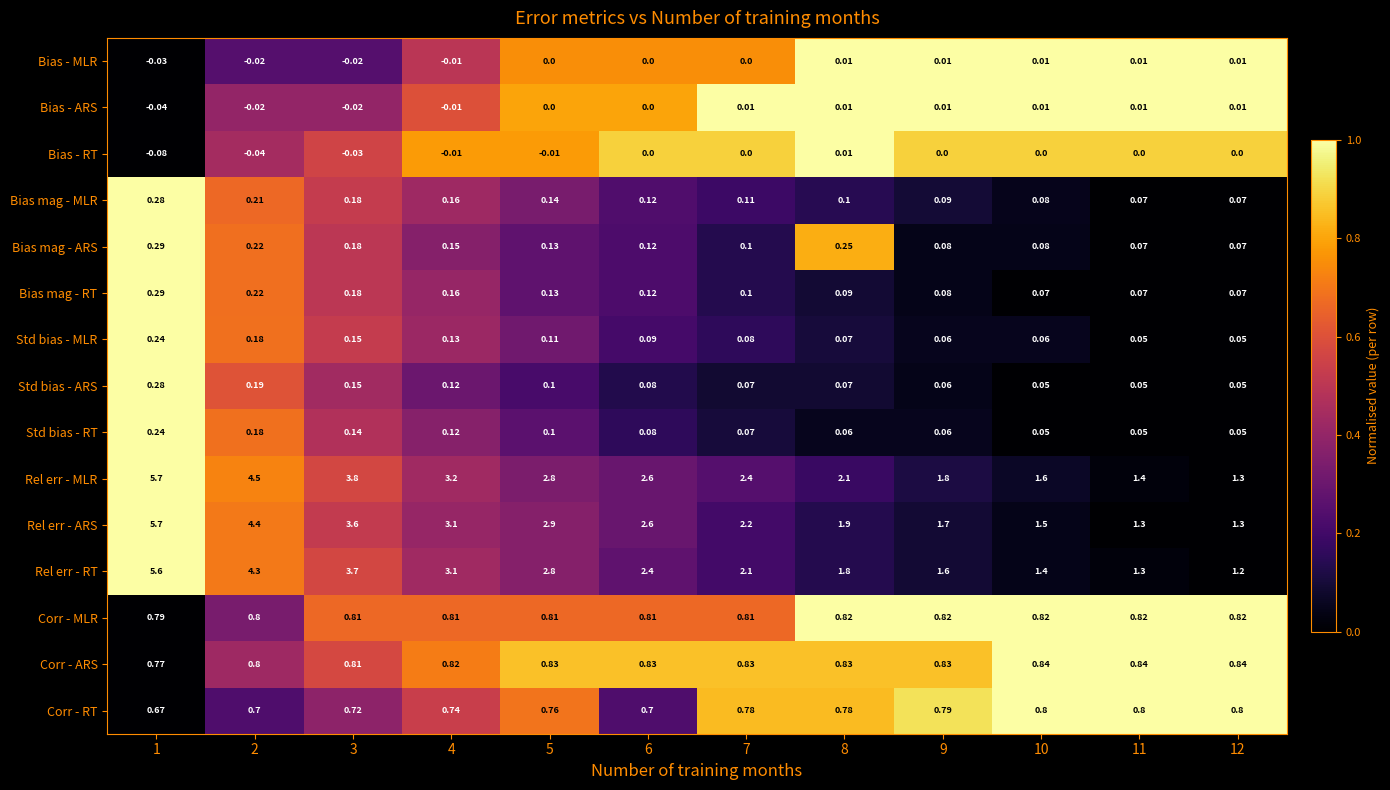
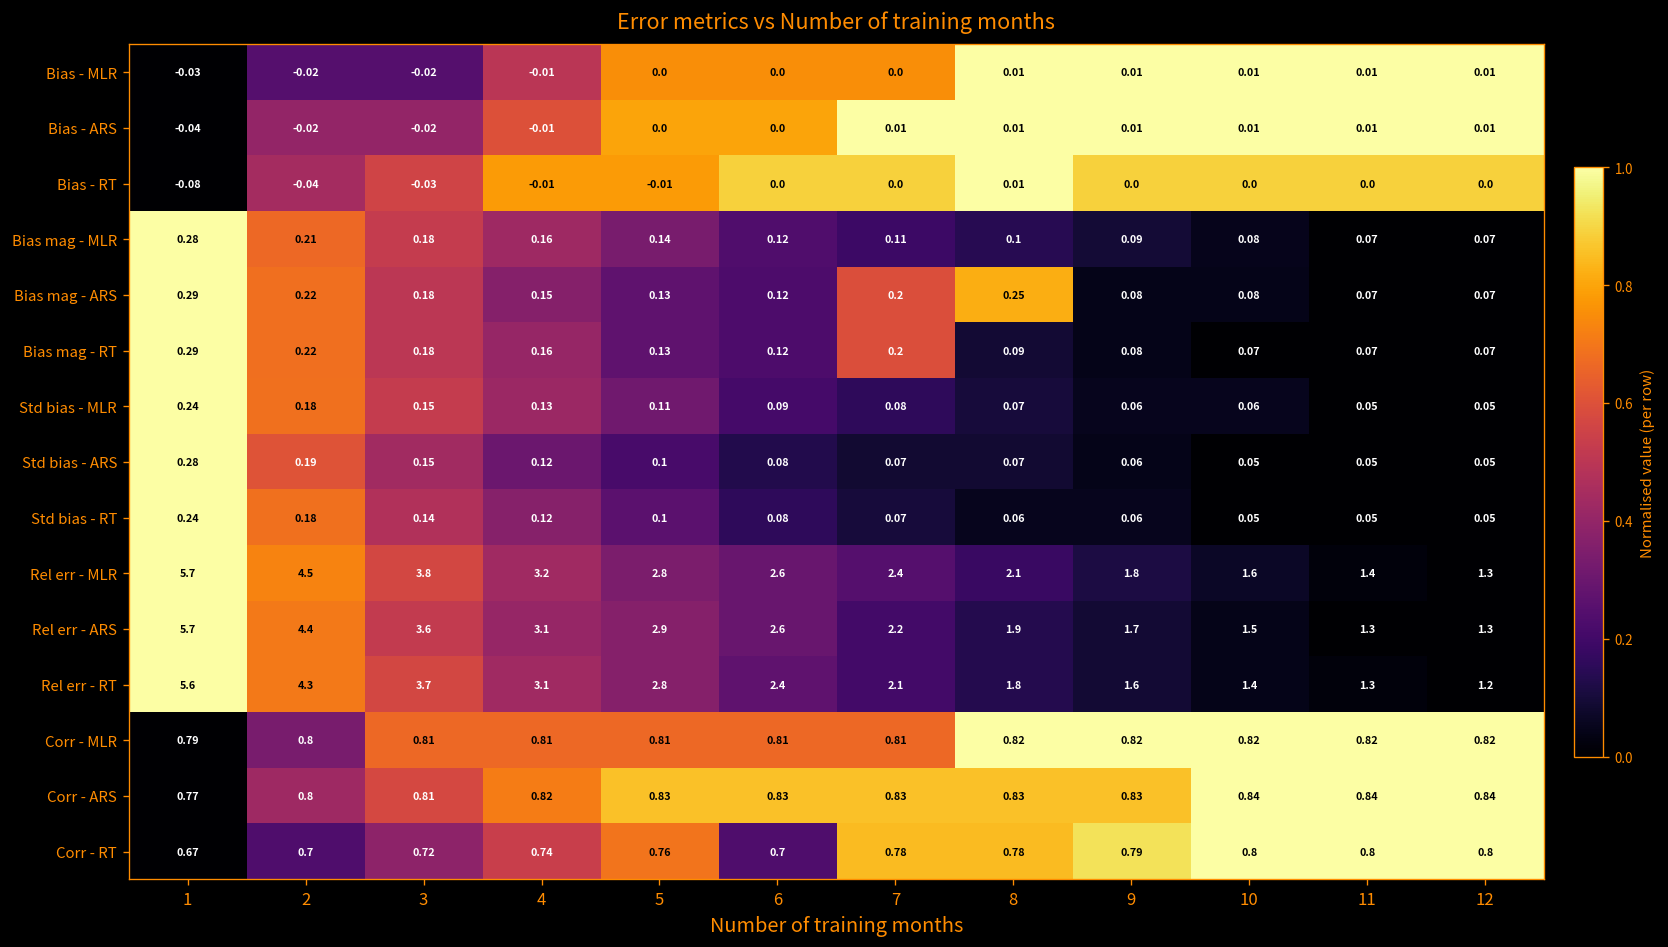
  {
    "Bias - MLR": {
      "1": -0.03,
      "2": -0.02,
      "3": -0.02,
      "4": -0.01,
      "5": 0.0,
      "6": 0.0,
      "7": 0.0,
      "8": 0.01,
      "9": 0.01,
      "10": 0.01,
      "11": 0.01,
      "12": 0.01
    },
    "Bias - ARS": {
      "1": -0.04,
      "2": -0.02,
      "3": -0.02,
      "4": -0.01,
      "5": 0.0,
      "6": 0.0,
      "7": 0.01,
      "8": 0.01,
      "9": 0.01,
      "10": 0.01,
      "11": 0.01,
      "12": 0.01
    },
    "Bias - RT": {
      "1": -0.08,
      "2": -0.04,
      "3": -0.03,
      "4": -0.01,
      "5": -0.01,
      "6": 0.0,
      "7": 0.0,
      "8": 0.01,
      "9": 0.0,
      "10": 0.0,
      "11": 0.0,
      "12": 0.0
    },
    "Bias mag - MLR": {
      "1": 0.28,
      "2": 0.21,
      "3": 0.18,
      "4": 0.16,
      "5": 0.14,
      "6": 0.12,
      "7": 0.11,
      "8": 0.1,
      "9": 0.09,
      "10": 0.08,
      "11": 0.07,
      "12": 0.07
    },
    "Bias mag - ARS": {
      "1": 0.29,
      "2": 0.22,
      "3": 0.18,
      "4": 0.15,
      "5": 0.13,
      "6": 0.12,
-     "7": 0.1,
+     "7": 0.2,
      "8": 0.25,
      "9": 0.08,
      "10": 0.08,
      "11": 0.07,
      "12": 0.07
    },
    "Bias mag - RT": {
      "1": 0.29,
      "2": 0.22,
      "3": 0.18,
      "4": 0.16,
      "5": 0.13,
      "6": 0.12,
-     "7": 0.1,
+     "7": 0.2,
      "8": 0.09,
      "9": 0.08,
      "10": 0.07,
      "11": 0.07,
      "12": 0.07
    },
    "Std bias - MLR": {
      "1": 0.24,
      "2": 0.18,
      "3": 0.15,
      "4": 0.13,
      "5": 0.11,
      "6": 0.09,
      "7": 0.08,
      "8": 0.07,
      "9": 0.06,
      "10": 0.06,
      "11": 0.05,
      "12": 0.05
    },
    "Std bias - ARS": {
      "1": 0.28,
      "2": 0.19,
      "3": 0.15,
      "4": 0.12,
      "5": 0.1,
      "6": 0.08,
      "7": 0.07,
      "8": 0.07,
      "9": 0.06,
      "10": 0.05,
      "11": 0.05,
      "12": 0.05
    },
    "Std bias - RT": {
      "1": 0.24,
      "2": 0.18,
      "3": 0.14,
      "4": 0.12,
      "5": 0.1,
      "6": 0.08,
      "7": 0.07,
      "8": 0.06,
      "9": 0.06,
      "10": 0.05,
      "11": 0.05,
      "12": 0.05
    },
    "Rel err - MLR": {
      "1": 5.7,
      "2": 4.5,
      "3": 3.8,
      "4": 3.2,
      "5": 2.8,
      "6": 2.6,
      "7": 2.4,
      "8": 2.1,
      "9": 1.8,
      "10": 1.6,
      "11": 1.4,
      "12": 1.3
    },
    "Rel err - ARS": {
      "1": 5.7,
      "2": 4.4,
      "3": 3.6,
      "4": 3.1,
      "5": 2.9,
      "6": 2.6,
      "7": 2.2,
      "8": 1.9,
      "9": 1.7,
      "10": 1.5,
      "11": 1.3,
      "12": 1.3
    },
    "Rel err - RT": {
      "1": 5.6,
      "2": 4.3,
      "3": 3.7,
      "4": 3.1,
      "5": 2.8,
      "6": 2.4,
      "7": 2.1,
      "8": 1.8,
      "9": 1.6,
      "10": 1.4,
      "11": 1.3,
      "12": 1.2
    },
    "Corr - MLR": {
      "1": 0.79,
      "2": 0.8,
      "3": 0.81,
      "4": 0.81,
      "5": 0.81,
      "6": 0.81,
      "7": 0.81,
      "8": 0.82,
      "9": 0.82,
      "10": 0.82,
      "11": 0.82,
      "12": 0.82
    },
    "Corr - ARS": {
      "1": 0.77,
      "2": 0.8,
      "3": 0.81,
      "4": 0.82,
      "5": 0.83,
      "6": 0.83,
      "7": 0.83,
      "8": 0.83,
      "9": 0.83,
      "10": 0.84,
      "11": 0.84,
      "12": 0.84
    },
    "Corr - RT": {
      "1": 0.67,
      "2": 0.7,
      "3": 0.72,
      "4": 0.74,
      "5": 0.76,
      "6": 0.7,
      "7": 0.78,
      "8": 0.78,
      "9": 0.79,
      "10": 0.8,
      "11": 0.8,
      "12": 0.8
    }
  }
